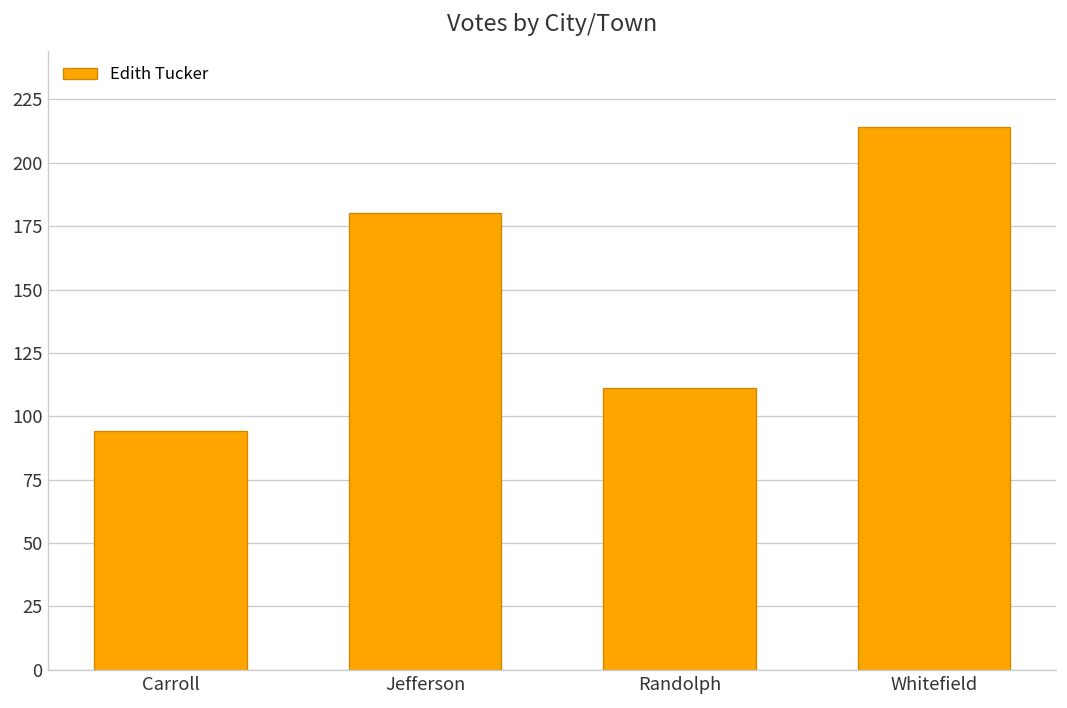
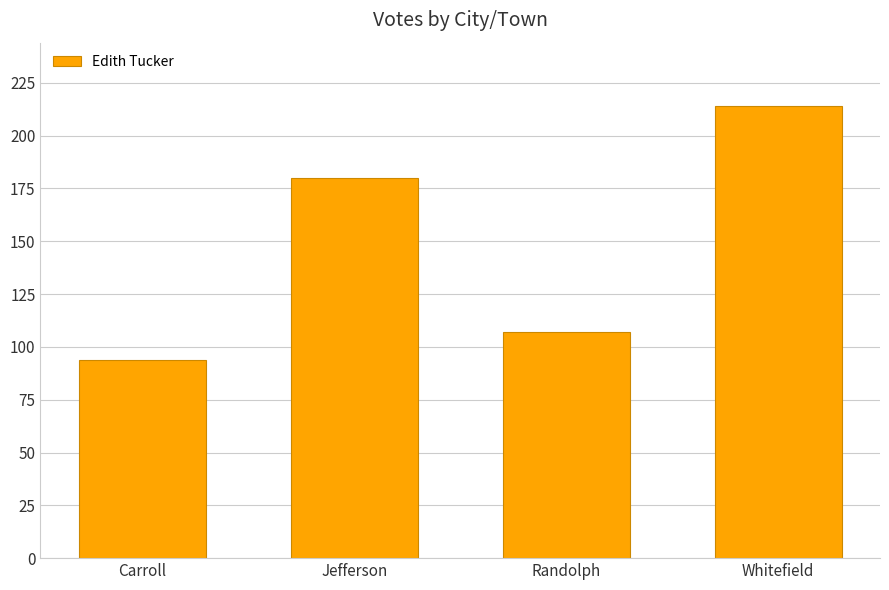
  {
    "Carroll": 94,
    "Jefferson": 180,
-   "Randolph": 111,
+   "Randolph": 107,
    "Whitefield": 214
  }
